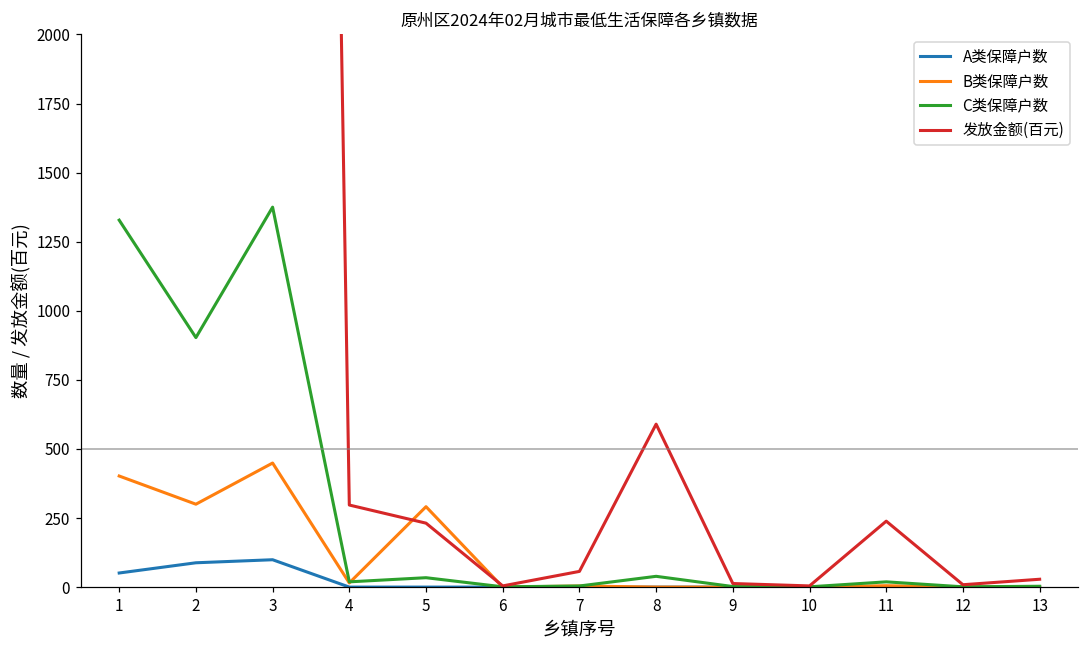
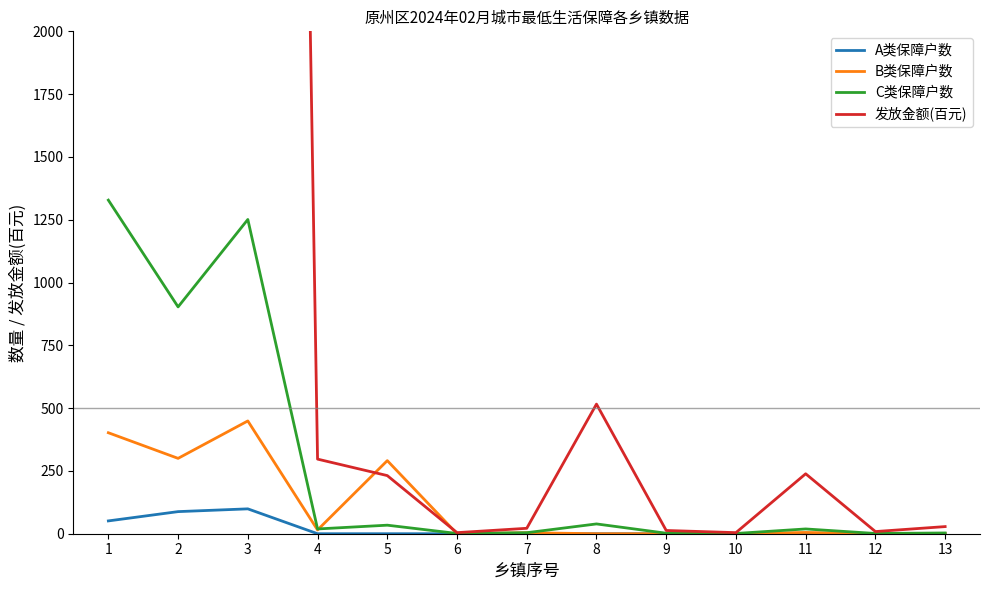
  {
    "A类保障户数": {
      "1": 50,
      "2": 90,
      "3": 100,
      "4": 0,
      "5": 0
    },
    "B类保障户数": {
      "1": 400,
      "2": 300,
      "3": 450,
      "5": 290
    },
    "C类保障户数": {
      "1": 1330,
      "2": 900,
-     "3": 1380,
+     "3": 1250,
      "5": 30,
      "8": 40,
      "11": 20
    },
    "发放金额(百元)": {
      "4": 300,
      "5": 230,
-     "7": 60,
-     "8": 590,
+     "7": 20,
+     "8": 520,
      "9": 10,
      "11": 240,
      "13": 30
    }
  }
